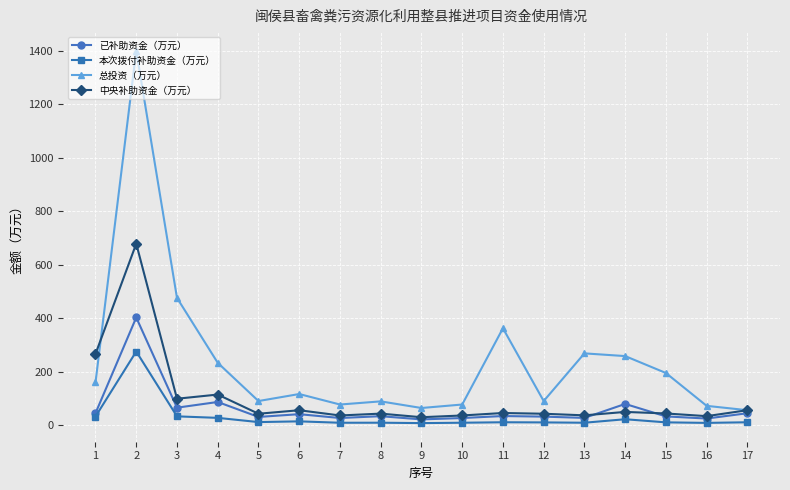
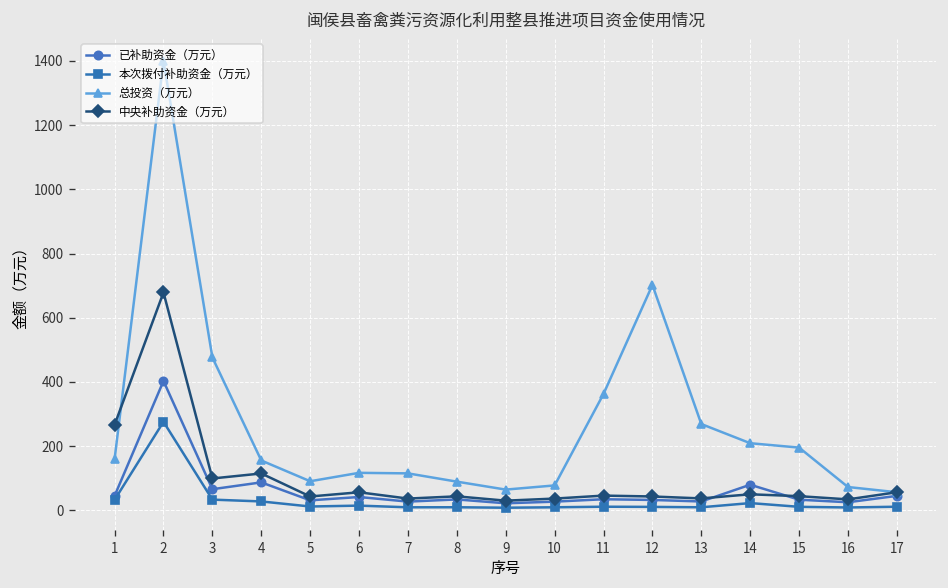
  {
    "总投资（万元）": {
      "1": 160,
      "3": 480,
-     "4": 230,
+     "4": 160,
      "5": 90,
      "6": 120,
-     "7": 80,
+     "7": 120,
      "8": 90,
      "9": 60,
      "10": 80,
      "11": 360,
-     "12": 90,
+     "12": 700,
      "13": 270,
-     "14": 260,
+     "14": 210,
      "15": 200,
      "16": 70
    },
    "中央补助资金（万元）": {
      "1": 270,
      "2": 680,
      "3": 100,
      "4": 110,
      "5": 40,
      "6": 60,
      "8": 40,
      "11": 50,
      "12": 40,
      "13": 40,
      "14": 50,
      "15": 40
    }
  }
